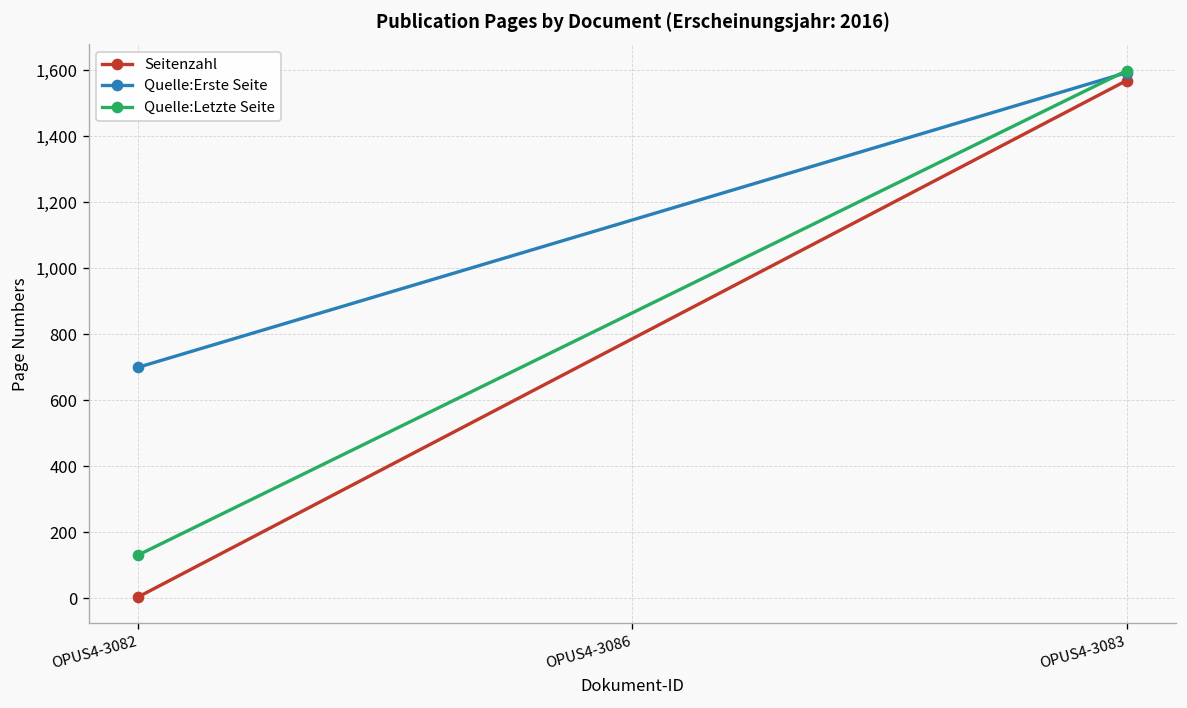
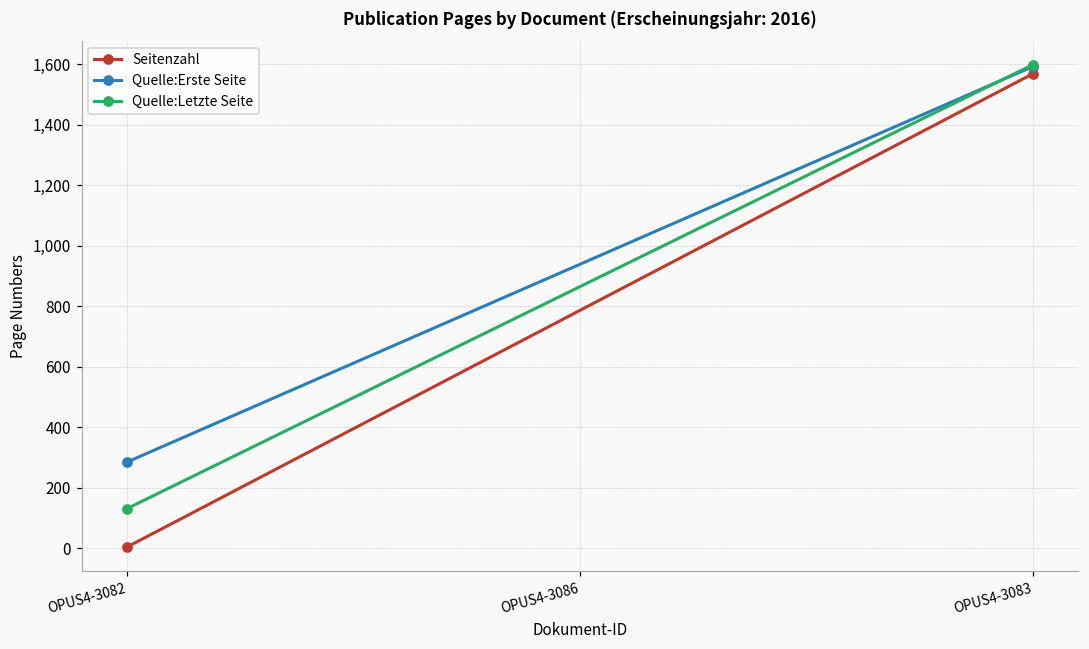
  {
    "Seitenzahl": {
      "OPUS4-3082": "0",
      "OPUS4-3083": "1,570"
    },
    "Quelle:Erste Seite": {
-     "OPUS4-3082": "700"
+     "OPUS4-3082": "290"
    },
    "Quelle:Letzte Seite": {
      "OPUS4-3082": "130"
    }
  }
